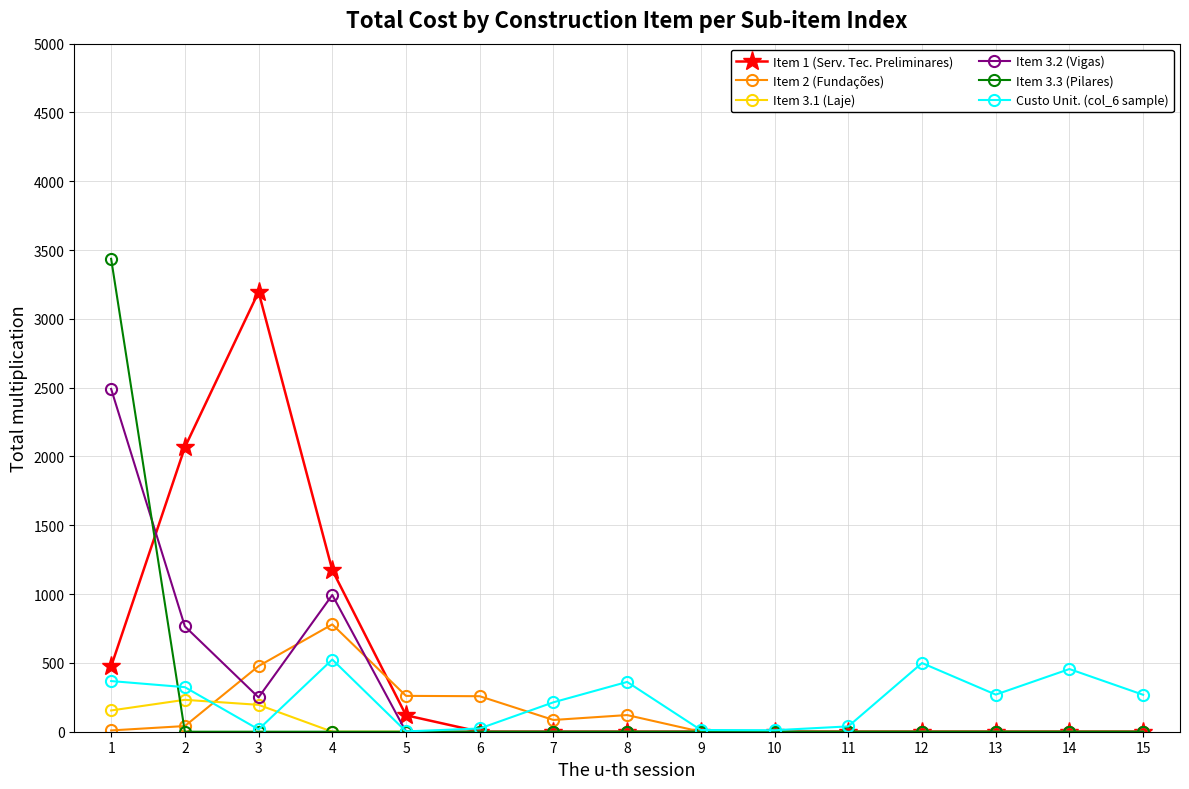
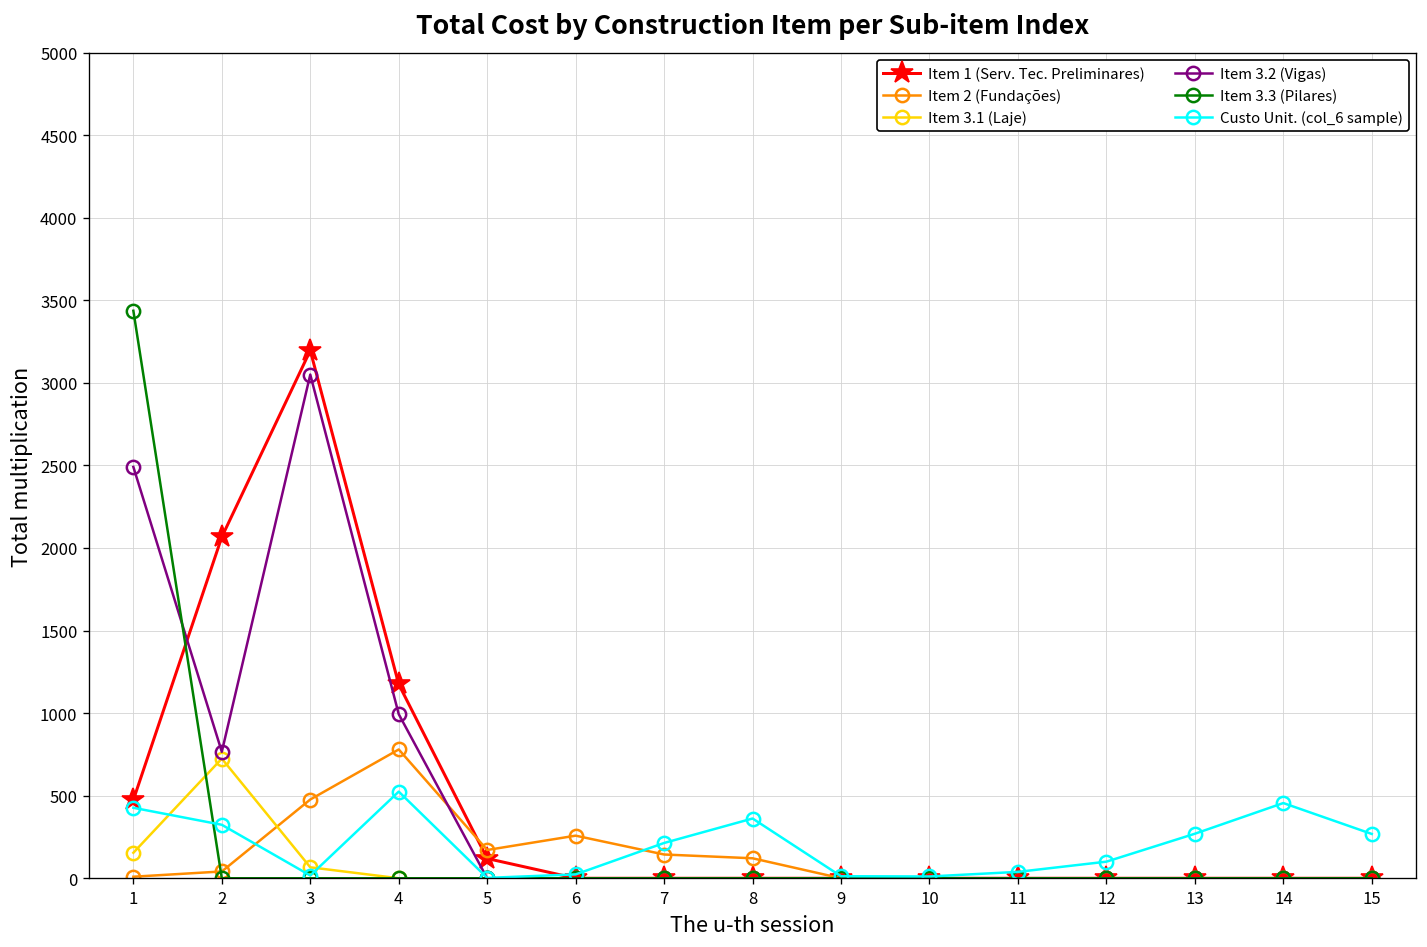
  {
    "Item 1 (Serv. Tec. Preliminares)": {
      "1": 470,
      "2": 2070,
      "3": 3200,
      "4": 1170,
      "5": 120
    },
    "Item 2 (Fundações)": {
      "1": 10,
      "2": 40,
      "3": 480,
      "4": 780,
-     "5": 260,
+     "5": 170,
      "6": 260,
-     "7": 90,
+     "7": 140,
      "8": 120
    },
    "Item 3.1 (Laje)": {
      "1": 150,
-     "2": 230,
-     "3": 200
+     "2": 720,
+     "3": 70
    },
    "Item 3.2 (Vigas)": {
      "1": 2490,
      "2": 770,
-     "3": 250,
+     "3": 3050,
      "4": 990
    },
    "Item 3.3 (Pilares)": {
      "1": 3440,
      "2": 0
    },
    "Custo Unit. (col_6 sample)": {
-     "1": 370,
+     "1": 430,
      "2": 320,
      "4": 520,
      "6": 20,
      "7": 210,
      "8": 360,
      "11": 40,
-     "12": 500,
+     "12": 100,
      "13": 270,
      "14": 460,
      "15": 270
    }
  }
